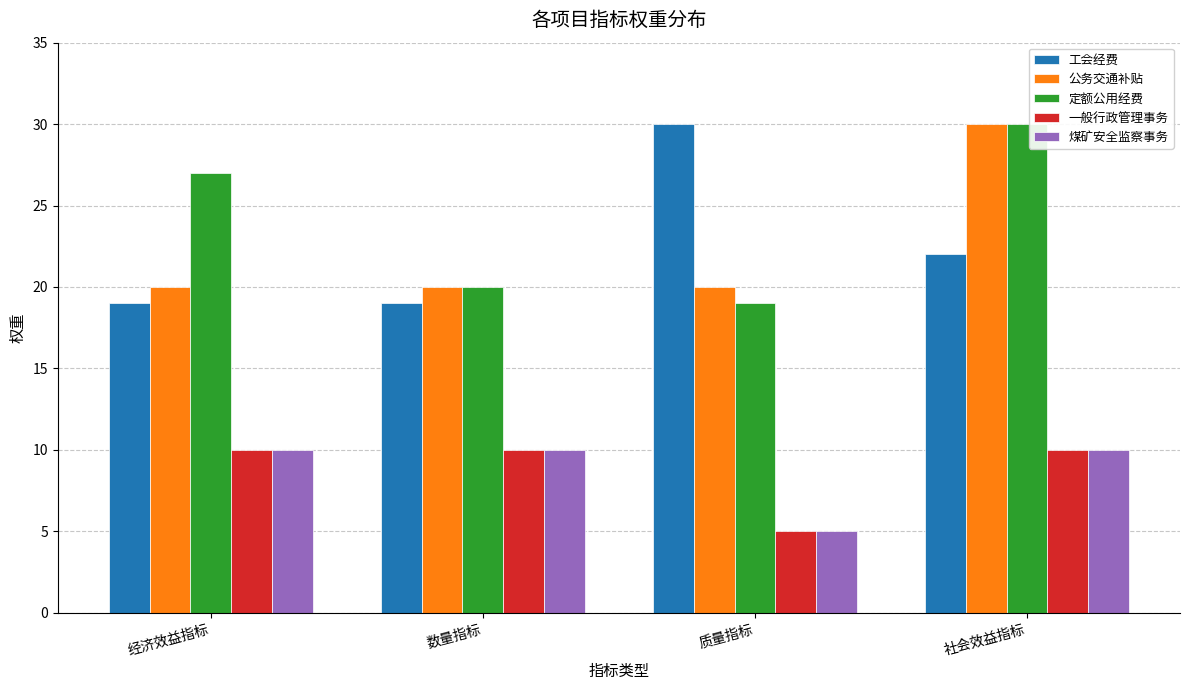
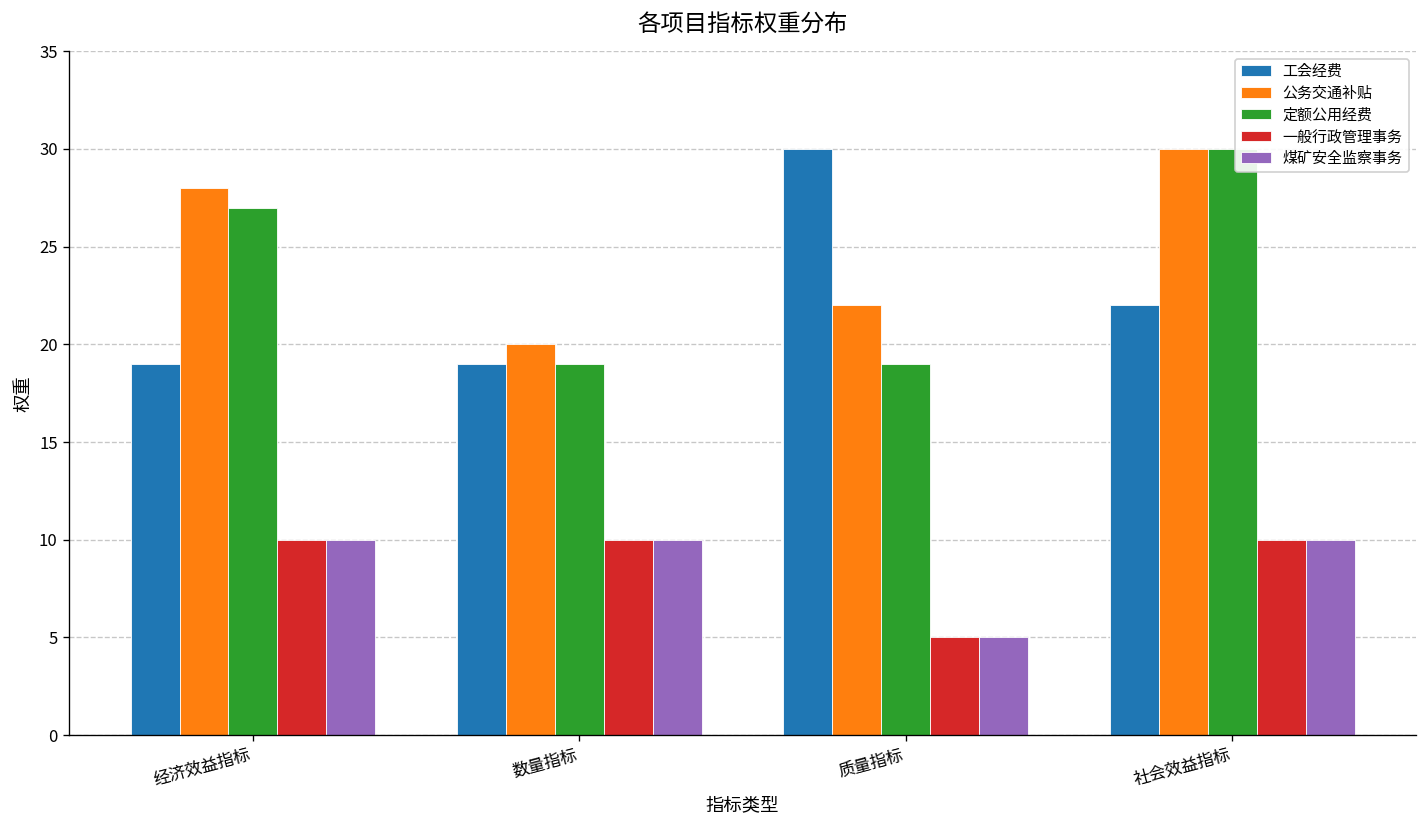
  {
    "工会经费": {
      "经济效益指标": 19,
      "数量指标": 19,
      "质量指标": 30,
      "社会效益指标": 22
    },
    "公务交通补贴": {
-     "经济效益指标": 20,
+     "经济效益指标": 28,
      "数量指标": 20,
-     "质量指标": 20,
+     "质量指标": 22,
      "社会效益指标": 30
    },
    "定额公用经费": {
      "经济效益指标": 27,
-     "数量指标": 20,
+     "数量指标": 19,
      "质量指标": 19,
      "社会效益指标": 30
    },
    "一般行政管理事务": {
      "经济效益指标": 10,
      "数量指标": 10,
      "质量指标": 5,
      "社会效益指标": 10
    },
    "煤矿安全监察事务": {
      "经济效益指标": 10,
      "数量指标": 10,
      "质量指标": 5,
      "社会效益指标": 10
    }
  }
